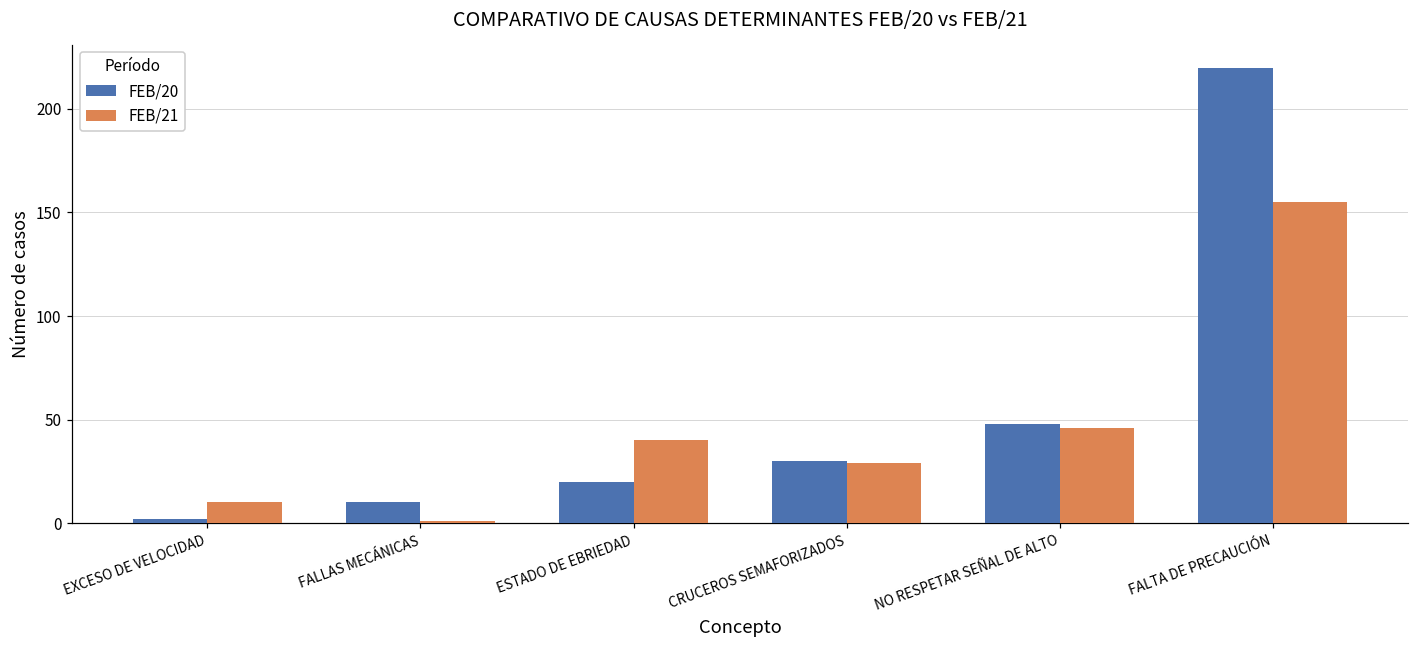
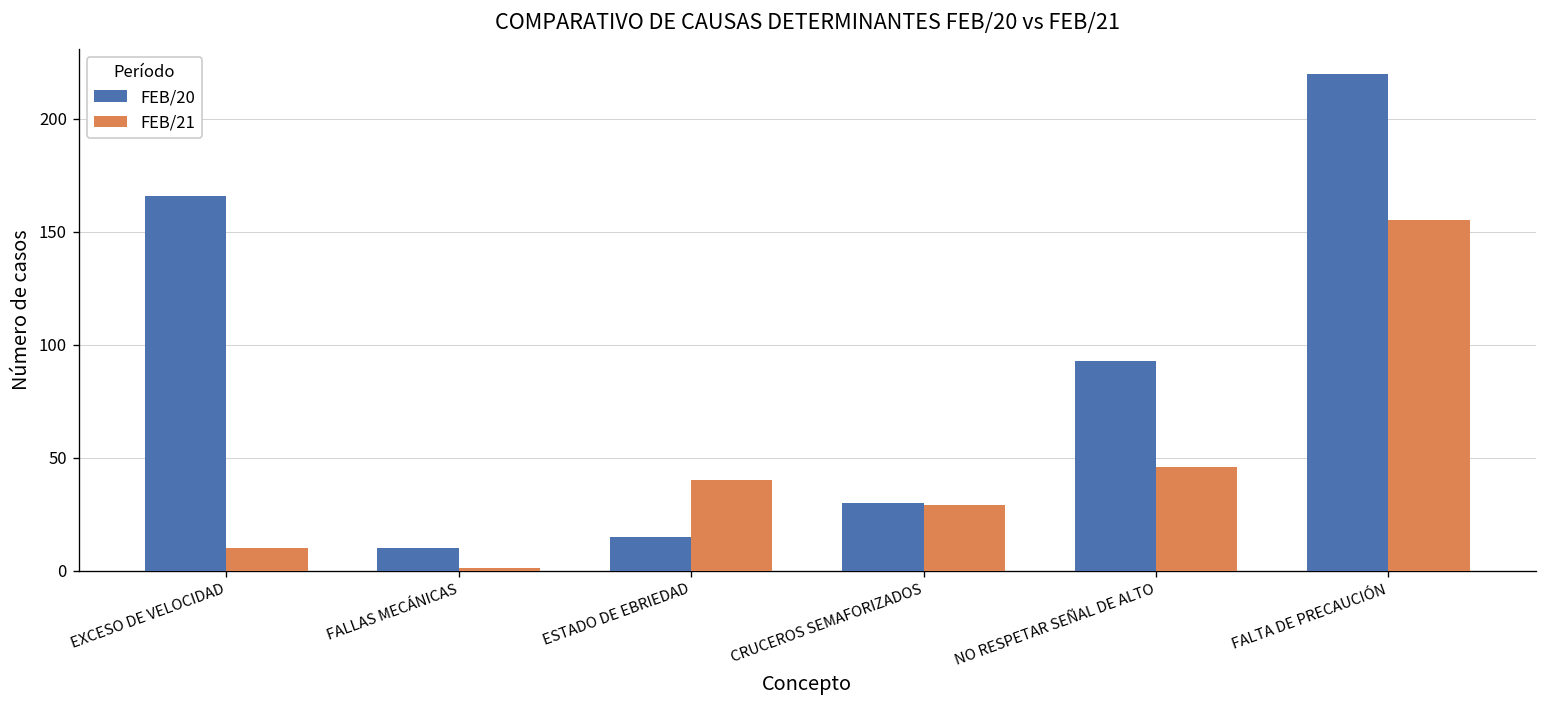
  {
    "FEB/20": {
-     "EXCESO DE VELOCIDAD": 2,
+     "EXCESO DE VELOCIDAD": 166,
      "FALLAS MECÁNICAS": 10,
-     "ESTADO DE EBRIEDAD": 20,
+     "ESTADO DE EBRIEDAD": 15,
      "CRUCEROS SEMAFORIZADOS": 30,
-     "NO RESPETAR SEÑAL DE ALTO": 48,
+     "NO RESPETAR SEÑAL DE ALTO": 93,
      "FALTA DE PRECAUCIÓN": 220
    },
    "FEB/21": {
      "EXCESO DE VELOCIDAD": 10,
      "ESTADO DE EBRIEDAD": 40,
      "CRUCEROS SEMAFORIZADOS": 29,
      "NO RESPETAR SEÑAL DE ALTO": 46,
      "FALTA DE PRECAUCIÓN": 155
    }
  }
